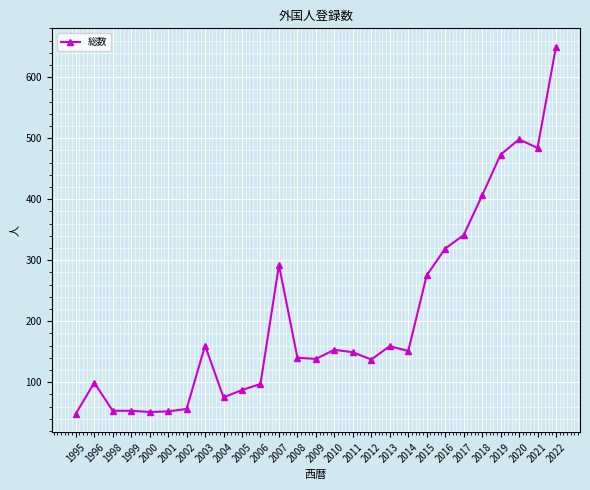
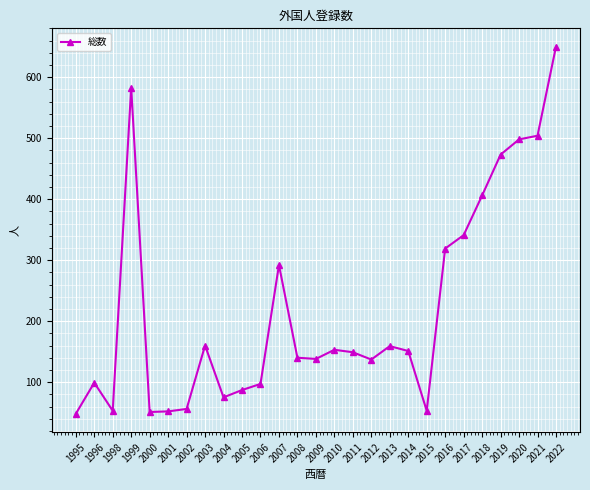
  {
    "1995": 50,
    "1996": 100,
    "1998": 50,
-   "1999": 50,
+   "1999": 580,
    "2000": 50,
    "2001": 50,
    "2002": 60,
    "2003": 160,
    "2004": 80,
    "2005": 90,
    "2006": 100,
    "2007": 290,
    "2008": 140,
    "2009": 140,
    "2010": 150,
    "2011": 150,
    "2012": 140,
    "2013": 160,
    "2014": 150,
-   "2015": 280,
+   "2015": 50,
    "2016": 320,
    "2017": 340,
    "2018": 410,
    "2019": 470,
    "2020": 500,
-   "2021": 480,
+   "2021": 500,
    "2022": 650
  }
